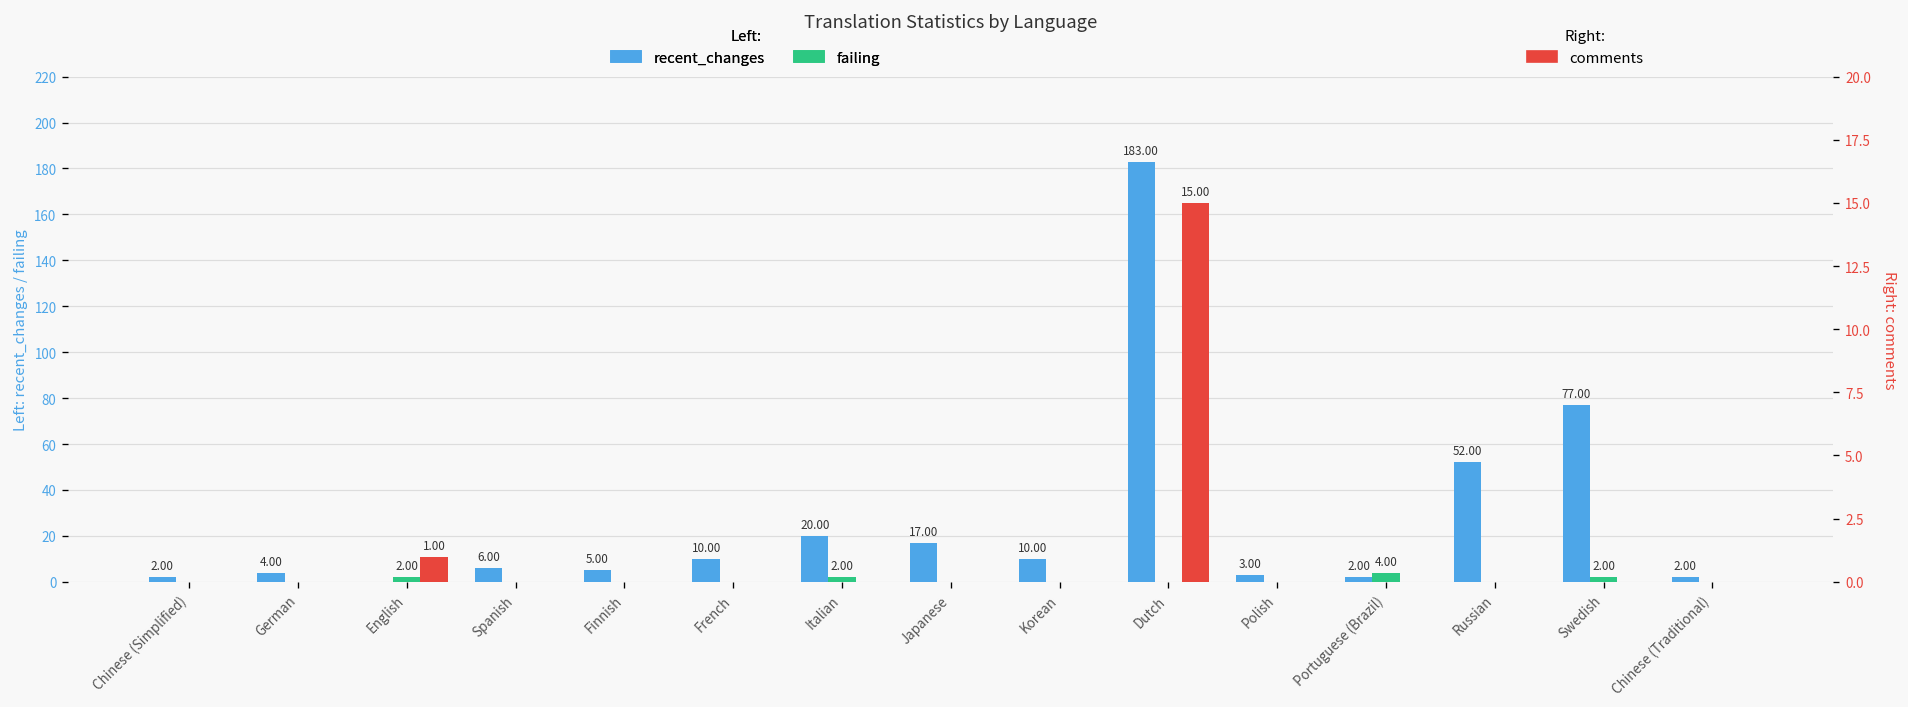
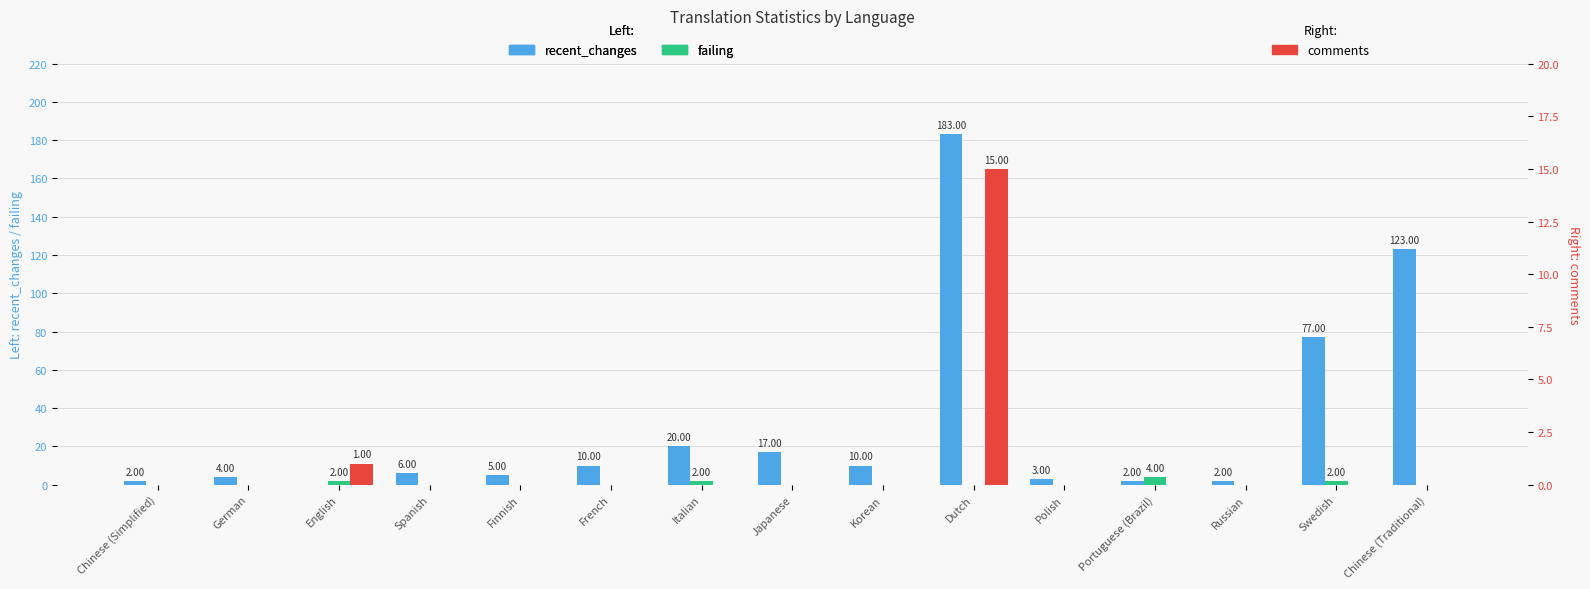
  {
    "recent_changes": {
      "Chinese (Simplified)": 2.00,
      "German": 4.00,
      "Spanish": 6.00,
      "Finnish": 5.00,
      "French": 10.00,
      "Italian": 20.00,
      "Japanese": 17.00,
      "Korean": 10.00,
      "Dutch": 183.00,
      "Polish": 3.00,
      "Portuguese (Brazil)": 2.00,
-     "Russian": 52.00,
+     "Russian": 2.00,
      "Swedish": 77.00,
-     "Chinese (Traditional)": 2.00
+     "Chinese (Traditional)": 123.00
    },
    "failing": {
      "English": 2.00,
      "Italian": 2.00,
      "Portuguese (Brazil)": 4.00,
      "Swedish": 2.00
    },
    "comments": {
      "English": 1.00,
      "Dutch": 15.00
    }
  }
